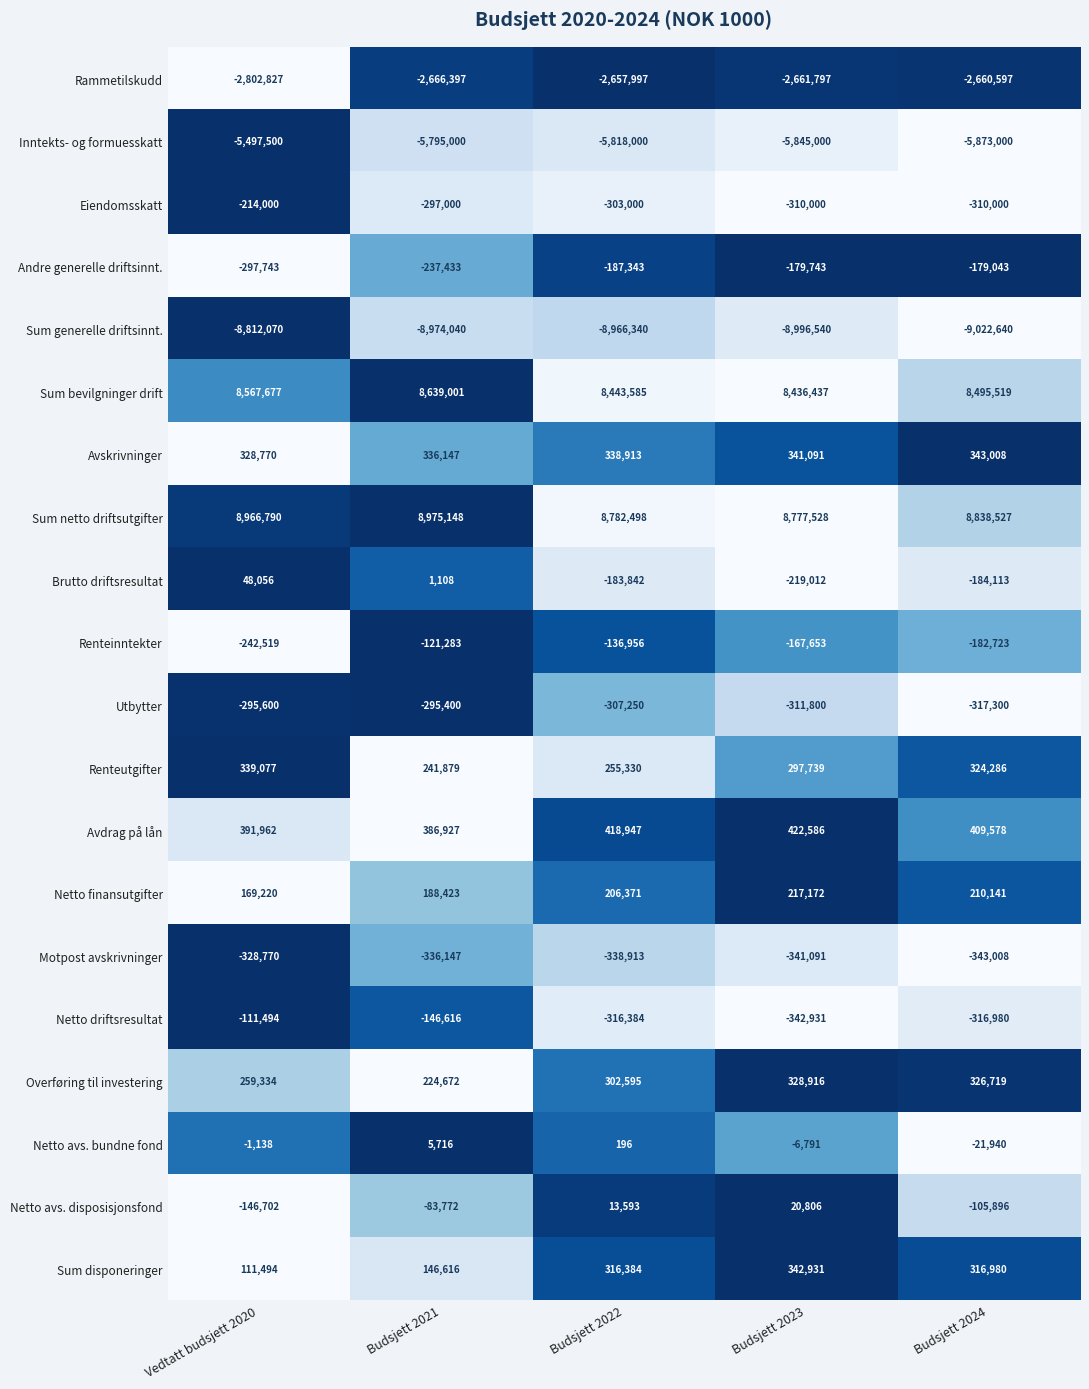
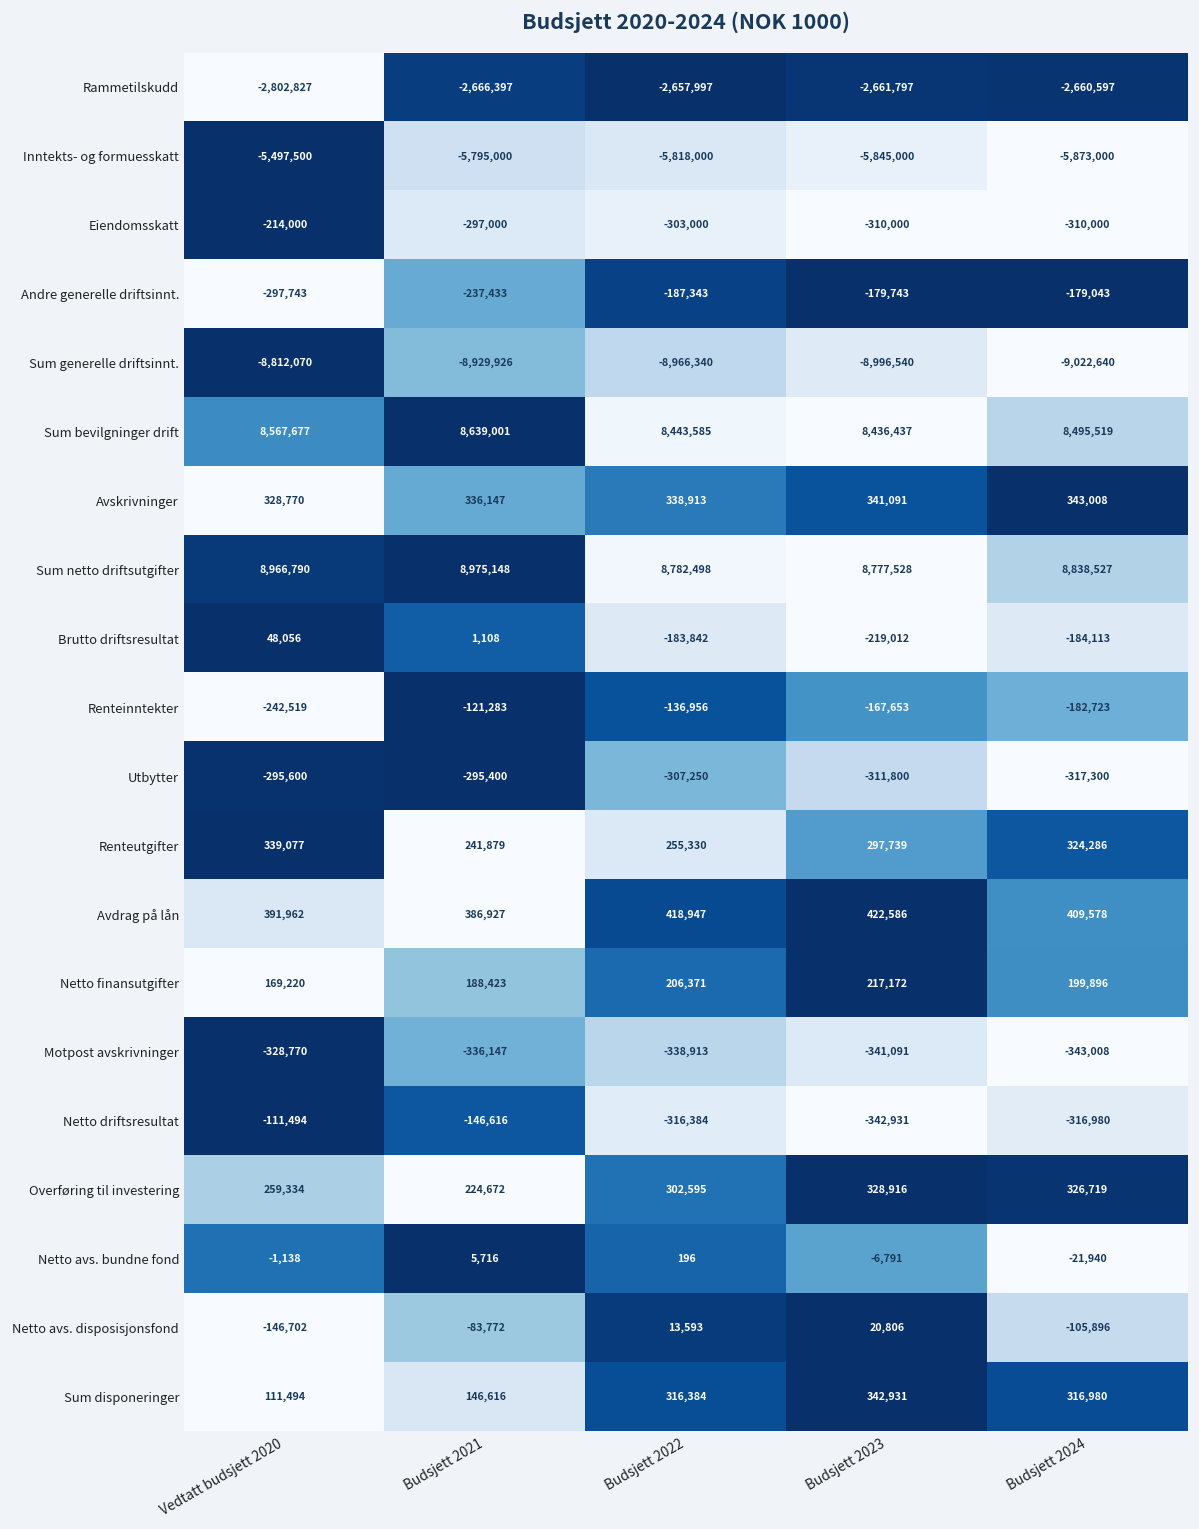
  {
    "Rammetilskudd": {
      "Vedtatt budsjett 2020": "-2,802,827",
      "Budsjett 2021": "-2,666,397",
      "Budsjett 2022": "-2,657,997",
      "Budsjett 2023": "-2,661,797",
      "Budsjett 2024": "-2,660,597"
    },
    "Inntekts- og formuesskatt": {
      "Vedtatt budsjett 2020": "-5,497,500",
      "Budsjett 2021": "-5,795,000",
      "Budsjett 2022": "-5,818,000",
      "Budsjett 2023": "-5,845,000",
      "Budsjett 2024": "-5,873,000"
    },
    "Eiendomsskatt": {
      "Vedtatt budsjett 2020": "-214,000",
      "Budsjett 2021": "-297,000",
      "Budsjett 2022": "-303,000",
      "Budsjett 2023": "-310,000",
      "Budsjett 2024": "-310,000"
    },
    "Andre generelle driftsinnt.": {
      "Vedtatt budsjett 2020": "-297,743",
      "Budsjett 2021": "-237,433",
      "Budsjett 2022": "-187,343",
      "Budsjett 2023": "-179,743",
      "Budsjett 2024": "-179,043"
    },
    "Sum generelle driftsinnt.": {
      "Vedtatt budsjett 2020": "-8,812,070",
-     "Budsjett 2021": "-8,974,040",
+     "Budsjett 2021": "-8,929,926",
      "Budsjett 2022": "-8,966,340",
      "Budsjett 2023": "-8,996,540",
      "Budsjett 2024": "-9,022,640"
    },
    "Sum bevilgninger drift": {
      "Vedtatt budsjett 2020": "8,567,677",
      "Budsjett 2021": "8,639,001",
      "Budsjett 2022": "8,443,585",
      "Budsjett 2023": "8,436,437",
      "Budsjett 2024": "8,495,519"
    },
    "Avskrivninger": {
      "Vedtatt budsjett 2020": "328,770",
      "Budsjett 2021": "336,147",
      "Budsjett 2022": "338,913",
      "Budsjett 2023": "341,091",
      "Budsjett 2024": "343,008"
    },
    "Sum netto driftsutgifter": {
      "Vedtatt budsjett 2020": "8,966,790",
      "Budsjett 2021": "8,975,148",
      "Budsjett 2022": "8,782,498",
      "Budsjett 2023": "8,777,528",
      "Budsjett 2024": "8,838,527"
    },
    "Brutto driftsresultat": {
      "Vedtatt budsjett 2020": "48,056",
      "Budsjett 2021": "1,108",
      "Budsjett 2022": "-183,842",
      "Budsjett 2023": "-219,012",
      "Budsjett 2024": "-184,113"
    },
    "Renteinntekter": {
      "Vedtatt budsjett 2020": "-242,519",
      "Budsjett 2021": "-121,283",
      "Budsjett 2022": "-136,956",
      "Budsjett 2023": "-167,653",
      "Budsjett 2024": "-182,723"
    },
    "Utbytter": {
      "Vedtatt budsjett 2020": "-295,600",
      "Budsjett 2021": "-295,400",
      "Budsjett 2022": "-307,250",
      "Budsjett 2023": "-311,800",
      "Budsjett 2024": "-317,300"
    },
    "Renteutgifter": {
      "Vedtatt budsjett 2020": "339,077",
      "Budsjett 2021": "241,879",
      "Budsjett 2022": "255,330",
      "Budsjett 2023": "297,739",
      "Budsjett 2024": "324,286"
    },
    "Avdrag på lån": {
      "Vedtatt budsjett 2020": "391,962",
      "Budsjett 2021": "386,927",
      "Budsjett 2022": "418,947",
      "Budsjett 2023": "422,586",
      "Budsjett 2024": "409,578"
    },
    "Netto finansutgifter": {
      "Vedtatt budsjett 2020": "169,220",
      "Budsjett 2021": "188,423",
      "Budsjett 2022": "206,371",
      "Budsjett 2023": "217,172",
-     "Budsjett 2024": "210,141"
+     "Budsjett 2024": "199,896"
    },
    "Motpost avskrivninger": {
      "Vedtatt budsjett 2020": "-328,770",
      "Budsjett 2021": "-336,147",
      "Budsjett 2022": "-338,913",
      "Budsjett 2023": "-341,091",
      "Budsjett 2024": "-343,008"
    },
    "Netto driftsresultat": {
      "Vedtatt budsjett 2020": "-111,494",
      "Budsjett 2021": "-146,616",
      "Budsjett 2022": "-316,384",
      "Budsjett 2023": "-342,931",
      "Budsjett 2024": "-316,980"
    },
    "Overføring til investering": {
      "Vedtatt budsjett 2020": "259,334",
      "Budsjett 2021": "224,672",
      "Budsjett 2022": "302,595",
      "Budsjett 2023": "328,916",
      "Budsjett 2024": "326,719"
    },
    "Netto avs. bundne fond": {
      "Vedtatt budsjett 2020": "-1,138",
      "Budsjett 2021": "5,716",
      "Budsjett 2022": "196",
      "Budsjett 2023": "-6,791",
      "Budsjett 2024": "-21,940"
    },
    "Netto avs. disposisjonsfond": {
      "Vedtatt budsjett 2020": "-146,702",
      "Budsjett 2021": "-83,772",
      "Budsjett 2022": "13,593",
      "Budsjett 2023": "20,806",
      "Budsjett 2024": "-105,896"
    },
    "Sum disponeringer": {
      "Vedtatt budsjett 2020": "111,494",
      "Budsjett 2021": "146,616",
      "Budsjett 2022": "316,384",
      "Budsjett 2023": "342,931",
      "Budsjett 2024": "316,980"
    }
  }
